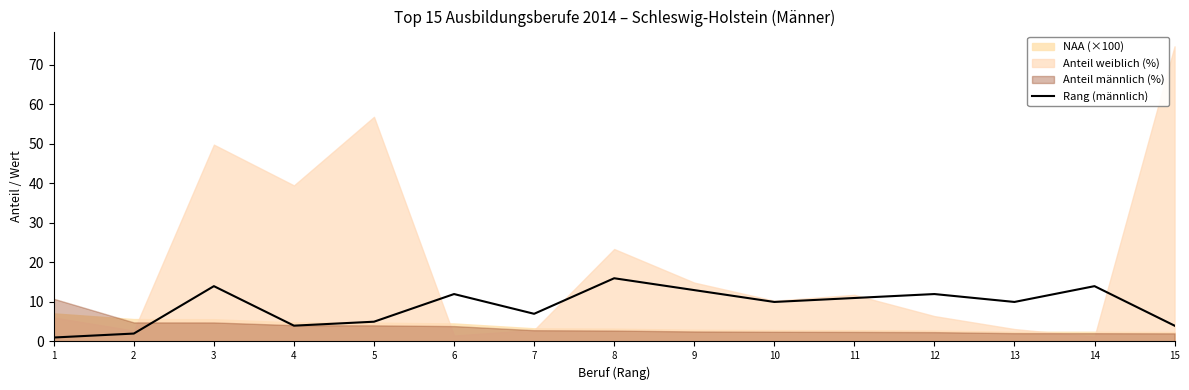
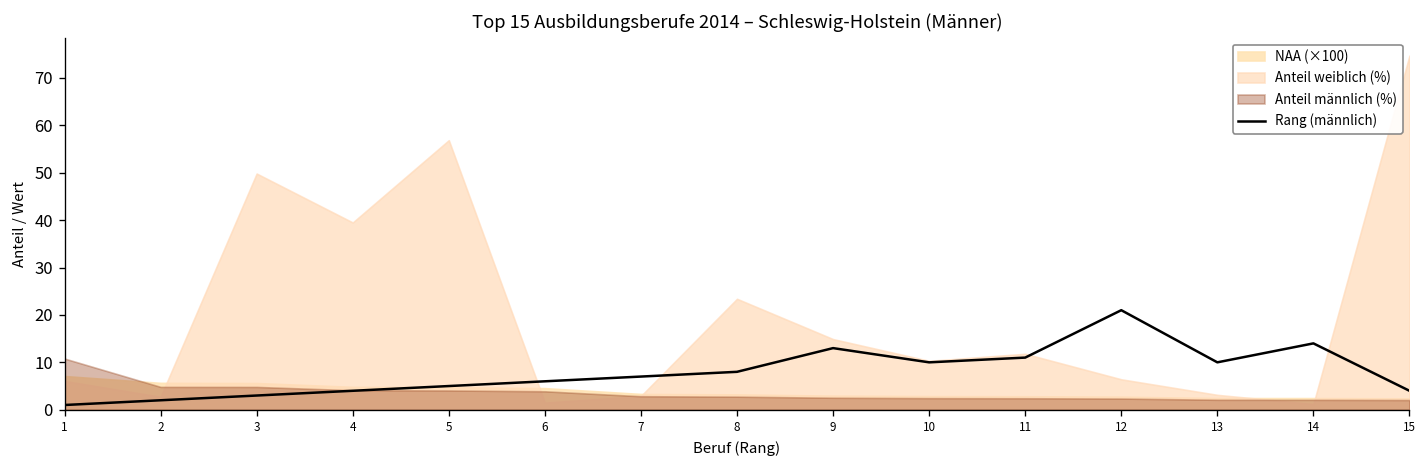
  {
    "Rang (männlich)": {
      "1": 1,
      "2": 2,
-     "3": 14,
-     "6": 12,
+     "3": 3,
+     "6": 6,
      "7": 7,
-     "8": 16,
+     "8": 8,
      "9": 13,
      "11": 11,
-     "12": 12,
+     "12": 21,
      "13": 10,
      "14": 14,
      "15": 4
    },
    "Anteil männlich (%)": {
      "1": 11,
      "2": 5,
      "3": 5,
      "5": 4,
      "6": 4
    }
  }
